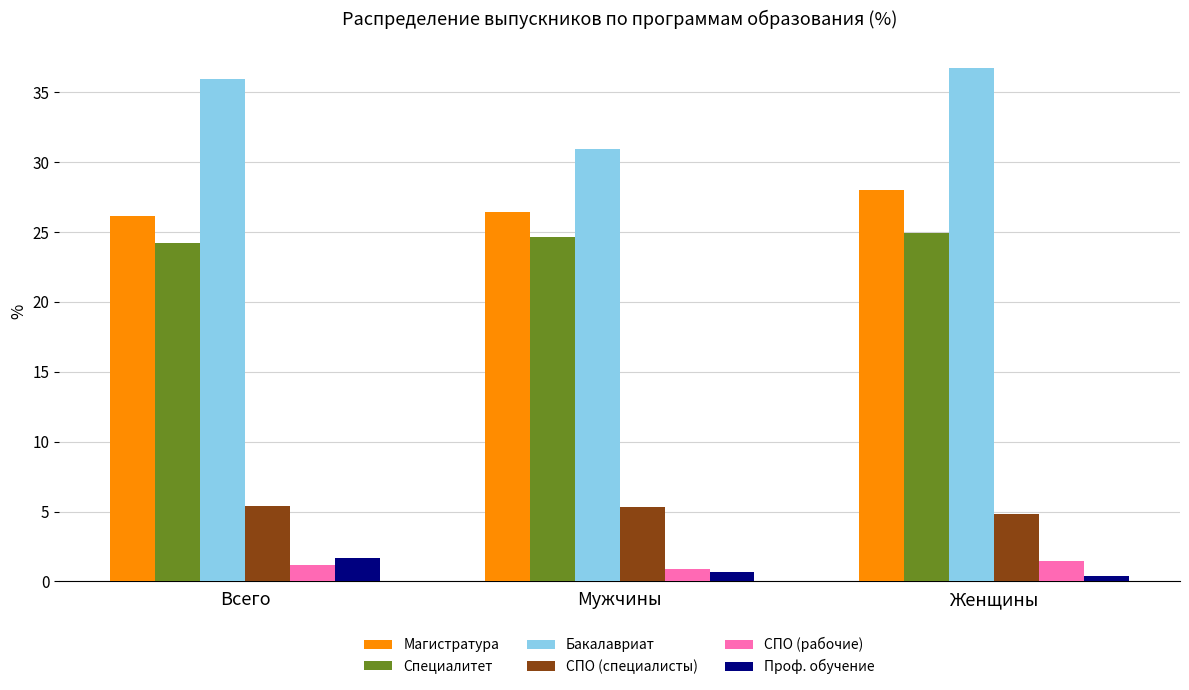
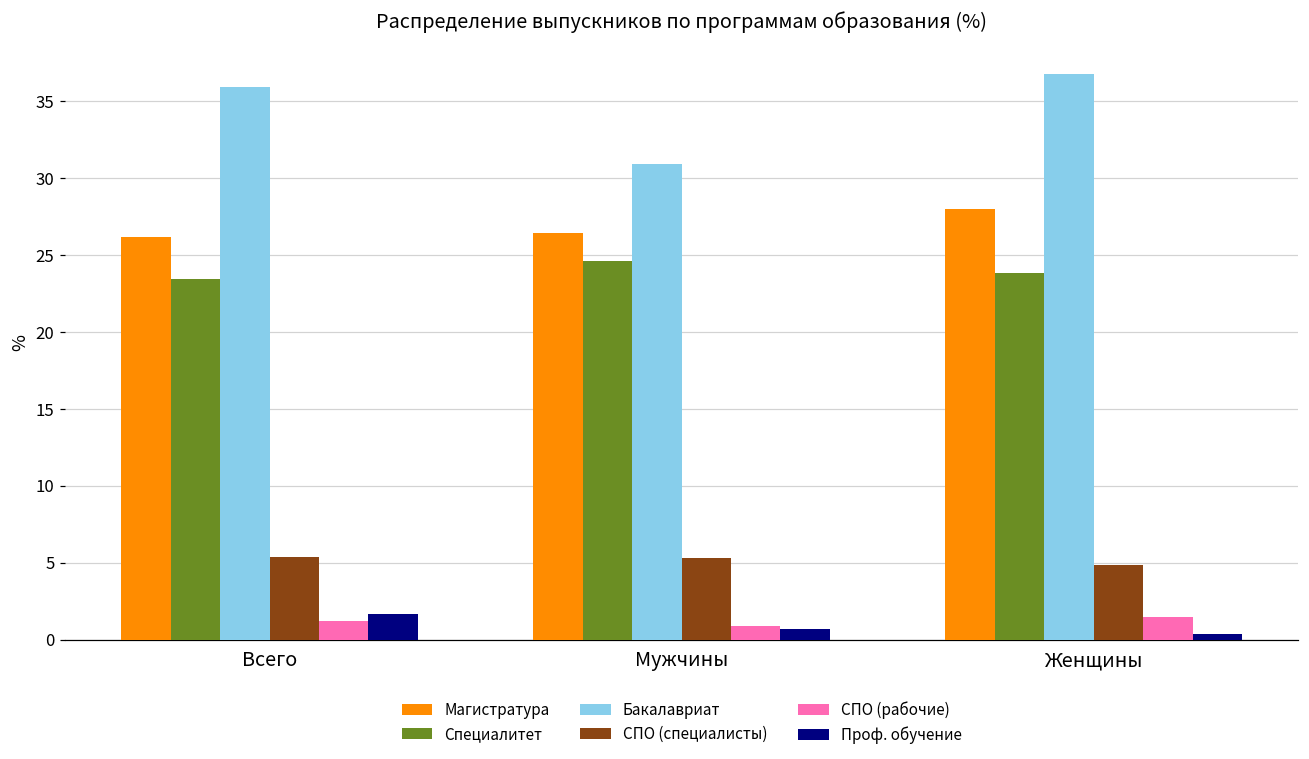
  {
    "Магистратура": {
      "Всего": 26.2,
      "Мужчины": 26.4,
      "Женщины": 28.0
    },
    "Специалитет": {
-     "Всего": 24.2,
+     "Всего": 23.5,
      "Мужчины": 24.6,
-     "Женщины": 25.0
+     "Женщины": 23.8
    },
    "Бакалавриат": {
      "Всего": 35.9,
      "Мужчины": 30.9,
      "Женщины": 36.8
    },
    "СПО (специалисты)": {
      "Всего": 5.4,
      "Мужчины": 5.3,
      "Женщины": 4.8
    },
    "СПО (рабочие)": {
      "Всего": 1.2,
      "Мужчины": 0.9,
      "Женщины": 1.5
    },
    "Проф. обучение": {
      "Всего": 1.7,
      "Мужчины": 0.7,
      "Женщины": 0.4
    }
  }
